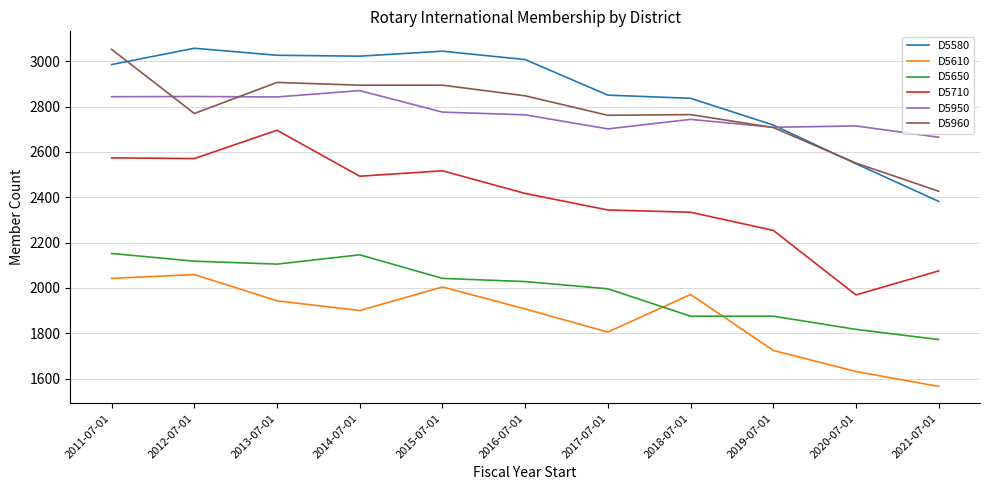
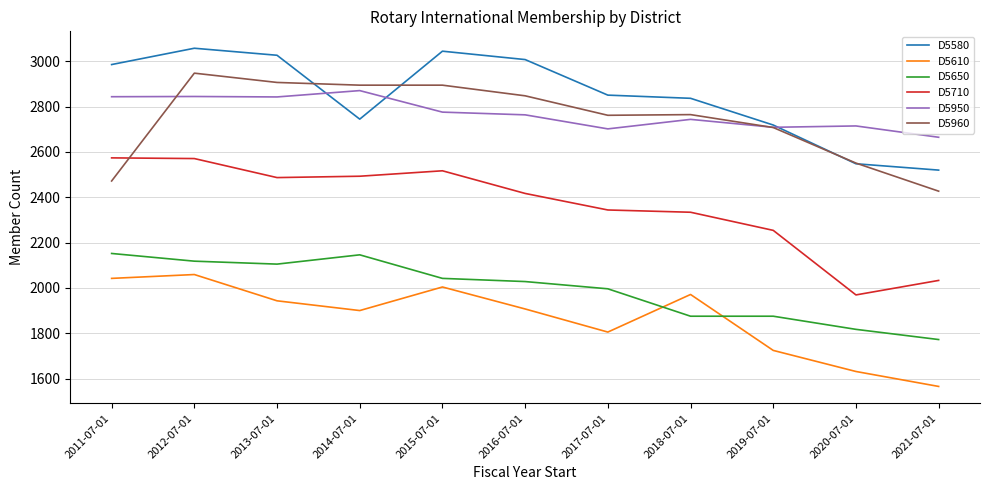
  {
    "D5580": {
      "2011-07-01": 2990,
      "2012-07-01": 3060,
      "2013-07-01": 3030,
-     "2014-07-01": 3020,
+     "2014-07-01": 2750,
      "2015-07-01": 3050,
      "2016-07-01": 3010,
      "2017-07-01": 2850,
      "2018-07-01": 2840,
-     "2021-07-01": 2380
+     "2021-07-01": 2520
    },
    "D5610": {
      "2011-07-01": 2040,
      "2012-07-01": 2060,
      "2013-07-01": 1940,
      "2014-07-01": 1900,
      "2015-07-01": 2000,
      "2016-07-01": 1910,
      "2017-07-01": 1810,
      "2018-07-01": 1970,
      "2019-07-01": 1720,
      "2020-07-01": 1630,
      "2021-07-01": 1570
    },
    "D5650": {
      "2011-07-01": 2150,
      "2012-07-01": 2120,
      "2013-07-01": 2110,
      "2014-07-01": 2150,
      "2015-07-01": 2040,
      "2016-07-01": 2030,
      "2017-07-01": 2000,
      "2018-07-01": 1880,
      "2019-07-01": 1880,
      "2020-07-01": 1820,
      "2021-07-01": 1770
    },
    "D5710": {
      "2011-07-01": 2570,
      "2012-07-01": 2570,
-     "2013-07-01": 2700,
+     "2013-07-01": 2490,
      "2014-07-01": 2490,
      "2015-07-01": 2520,
      "2016-07-01": 2420,
      "2017-07-01": 2340,
      "2018-07-01": 2330,
      "2019-07-01": 2250,
      "2020-07-01": 1970,
-     "2021-07-01": 2080
+     "2021-07-01": 2030
    },
    "D5950": {
      "2011-07-01": 2840,
      "2012-07-01": 2850,
      "2013-07-01": 2840,
      "2014-07-01": 2870,
      "2015-07-01": 2780,
      "2016-07-01": 2760,
      "2017-07-01": 2700,
      "2018-07-01": 2740,
      "2020-07-01": 2720,
      "2021-07-01": 2670
    },
    "D5960": {
-     "2011-07-01": 3050,
-     "2012-07-01": 2770,
+     "2011-07-01": 2470,
+     "2012-07-01": 2950,
      "2013-07-01": 2910,
      "2014-07-01": 2900,
      "2015-07-01": 2900,
      "2016-07-01": 2850,
      "2017-07-01": 2760,
      "2018-07-01": 2770,
      "2021-07-01": 2430
    }
  }
